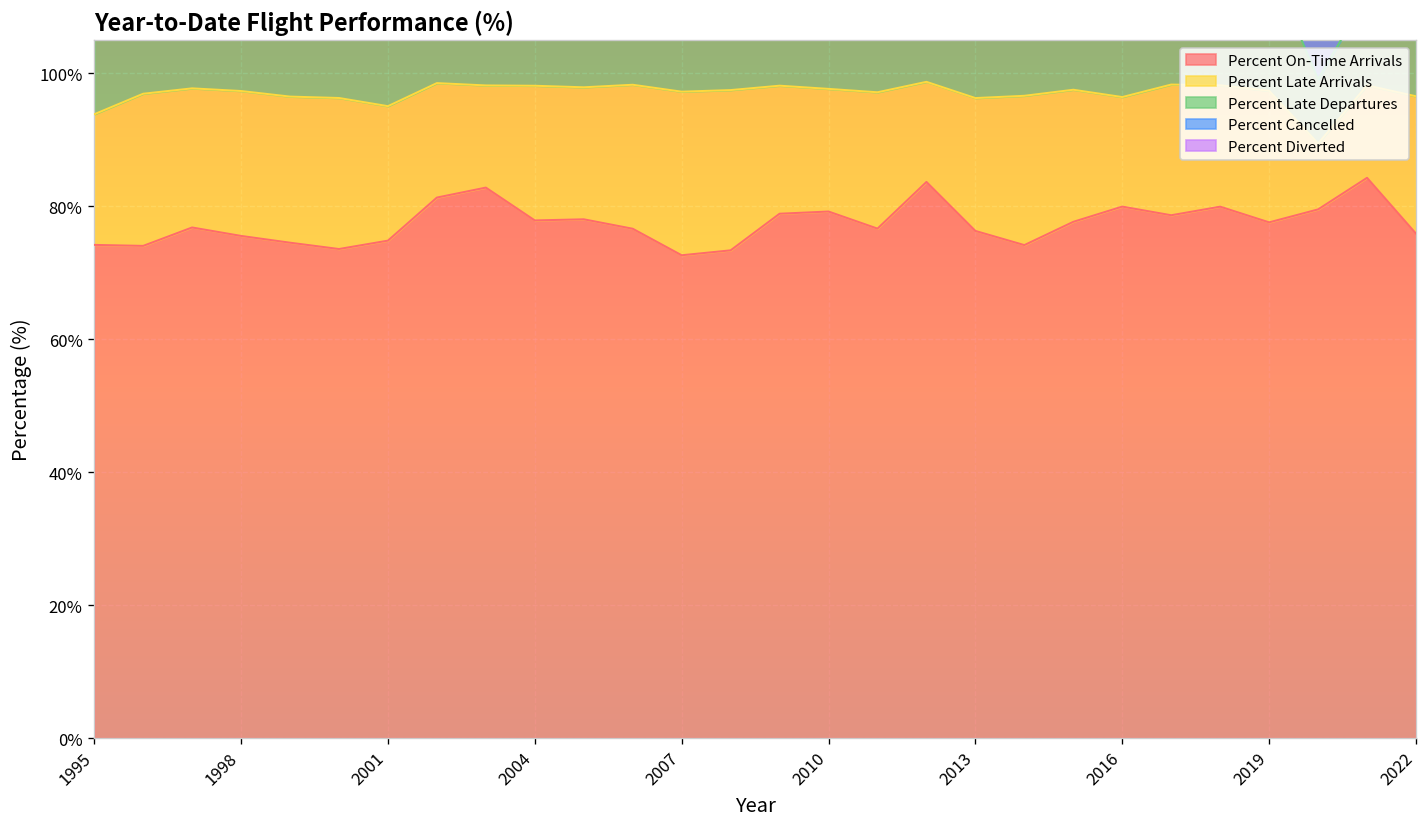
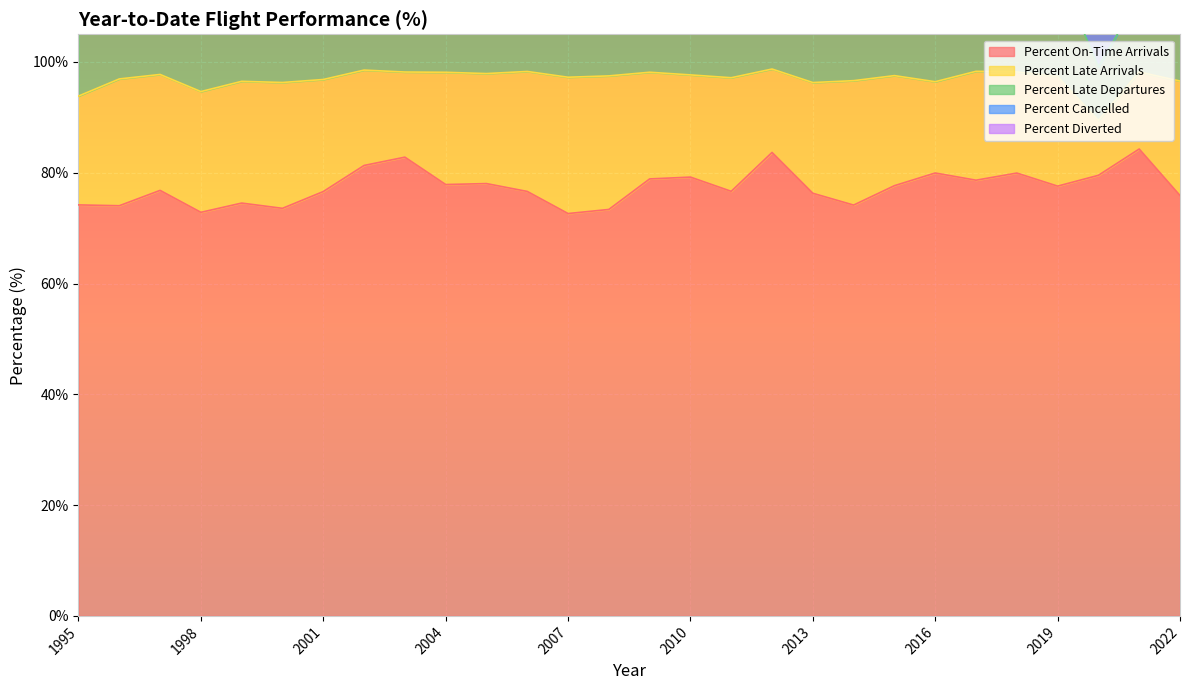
  {
    "Percent On-Time Arrivals": {
      "1995": "74%",
-     "1998": "76%",
-     "2001": "75%",
+     "1998": "73%",
+     "2001": "77%",
      "2004": "78%",
      "2007": "73%",
      "2010": "79%",
      "2013": "76%",
      "2016": "80%",
      "2019": "78%",
      "2022": "76%"
    },
    "Percent Late Arrivals": {
      "1995": "20%",
      "1998": "22%",
      "2001": "20%",
      "2004": "20%",
      "2007": "25%",
      "2010": "18%",
      "2013": "20%",
      "2016": "16%",
      "2022": "21%"
    }
  }
